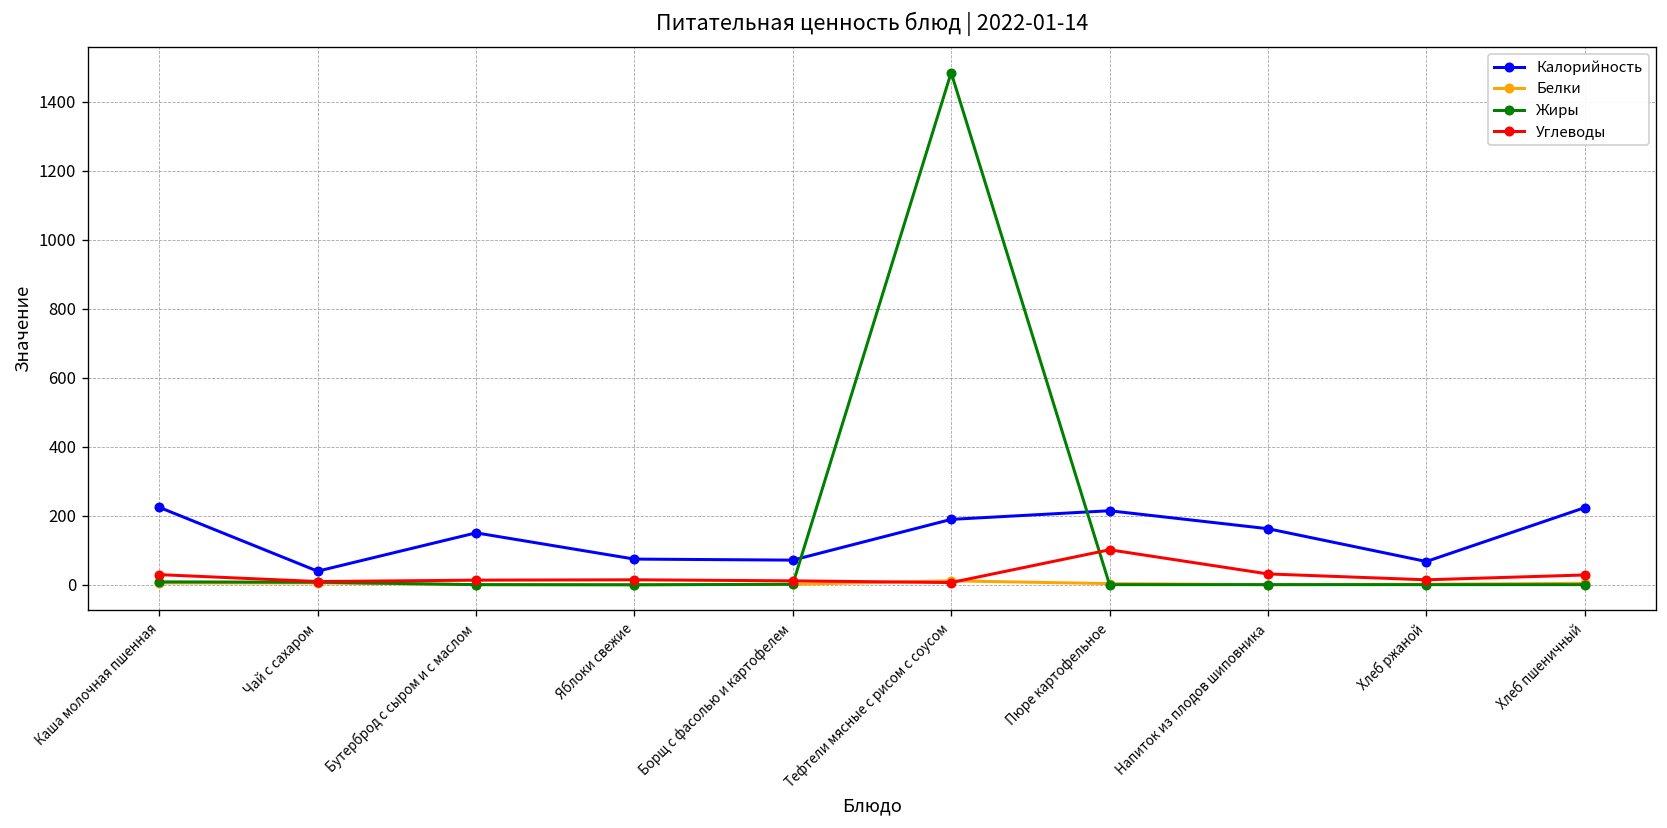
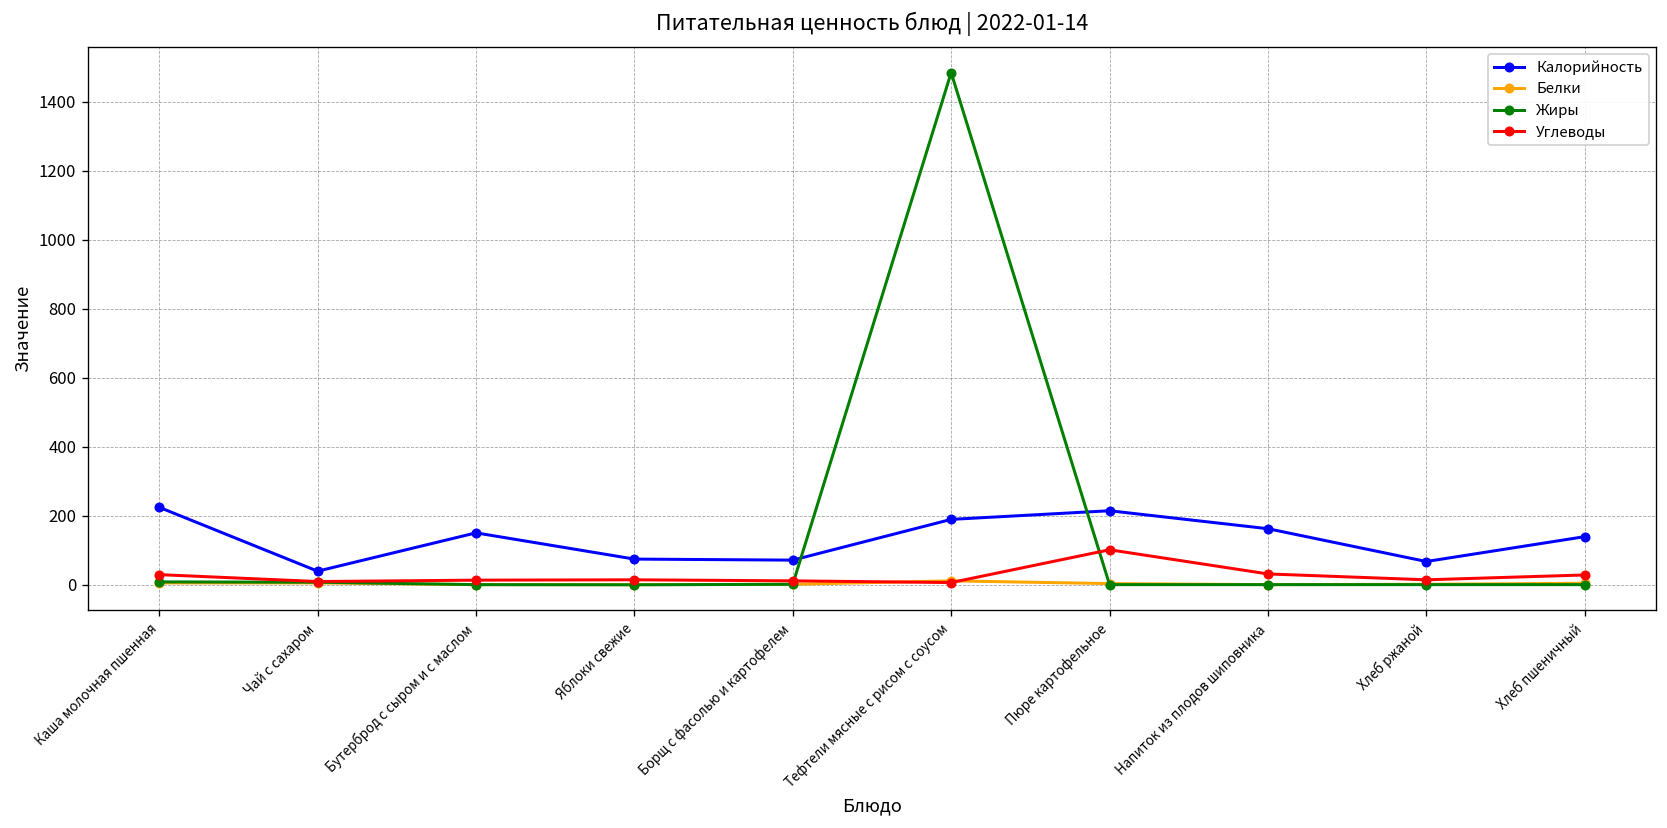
  {
    "Калорийность": {
      "Каша молочная пшенная": 230,
      "Чай с сахаром": 40,
      "Бутерброд с сыром и с маслом": 150,
      "Яблоки свежие": 80,
      "Борщ с фасолью и картофелем": 70,
      "Тефтели мясные с рисом с соусом": 190,
      "Пюре картофельное": 220,
      "Напиток из плодов шиповника": 160,
      "Хлеб ржаной": 70,
-     "Хлеб пшеничный": 220
+     "Хлеб пшеничный": 140
    },
    "Жиры": {
      "Тефтели мясные с рисом с соусом": 1480
    },
    "Углеводы": {
      "Каша молочная пшенная": 30,
      "Бутерброд с сыром и с маслом": 10,
      "Яблоки свежие": 20,
      "Борщ с фасолью и картофелем": 10,
      "Пюре картофельное": 100,
      "Напиток из плодов шиповника": 30,
      "Хлеб ржаной": 20,
      "Хлеб пшеничный": 30
    }
  }
